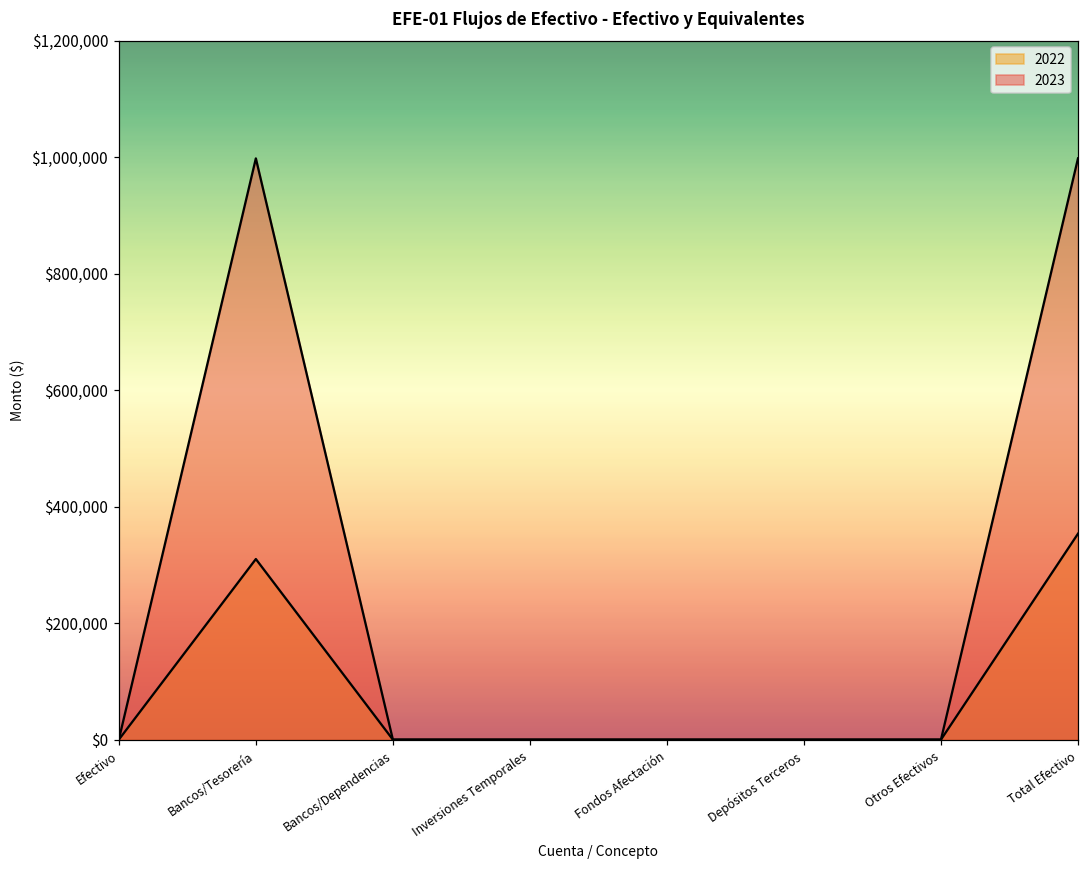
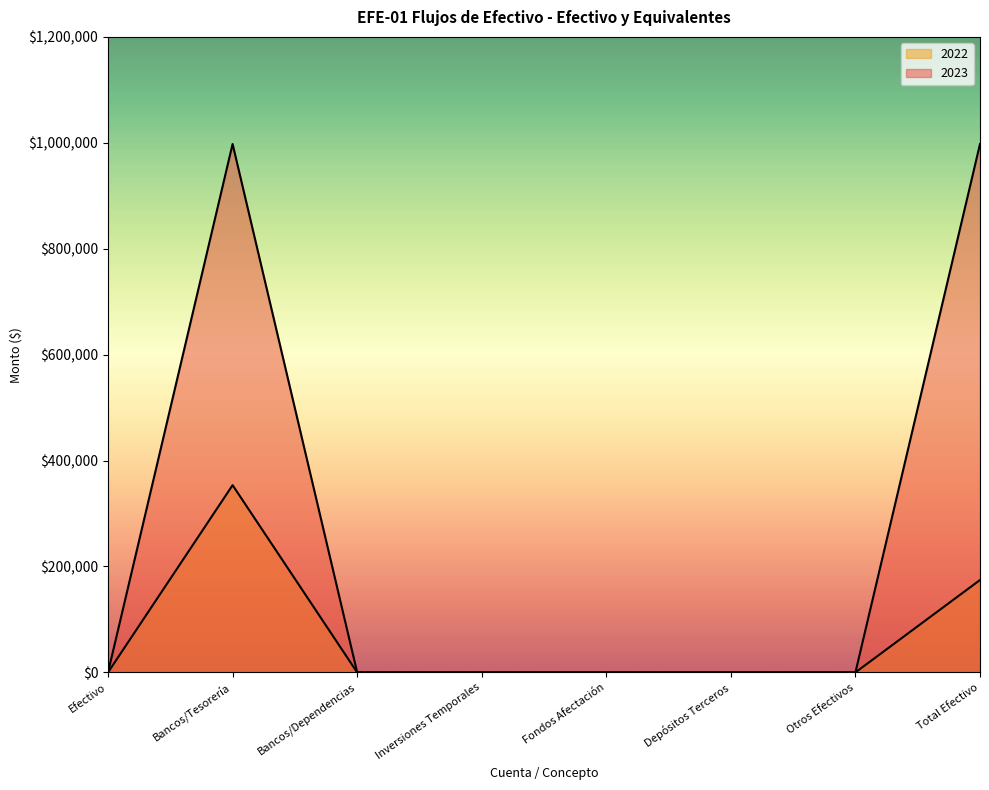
  {
    "2022": {
-     "Bancos/Tesorería": "$310,000",
-     "Total Efectivo": "$350,000"
+     "Bancos/Tesorería": "$350,000",
+     "Total Efectivo": "$170,000"
    },
    "2023": {
      "Bancos/Tesorería": "$1,000,000",
      "Total Efectivo": "$1,000,000"
    }
  }
